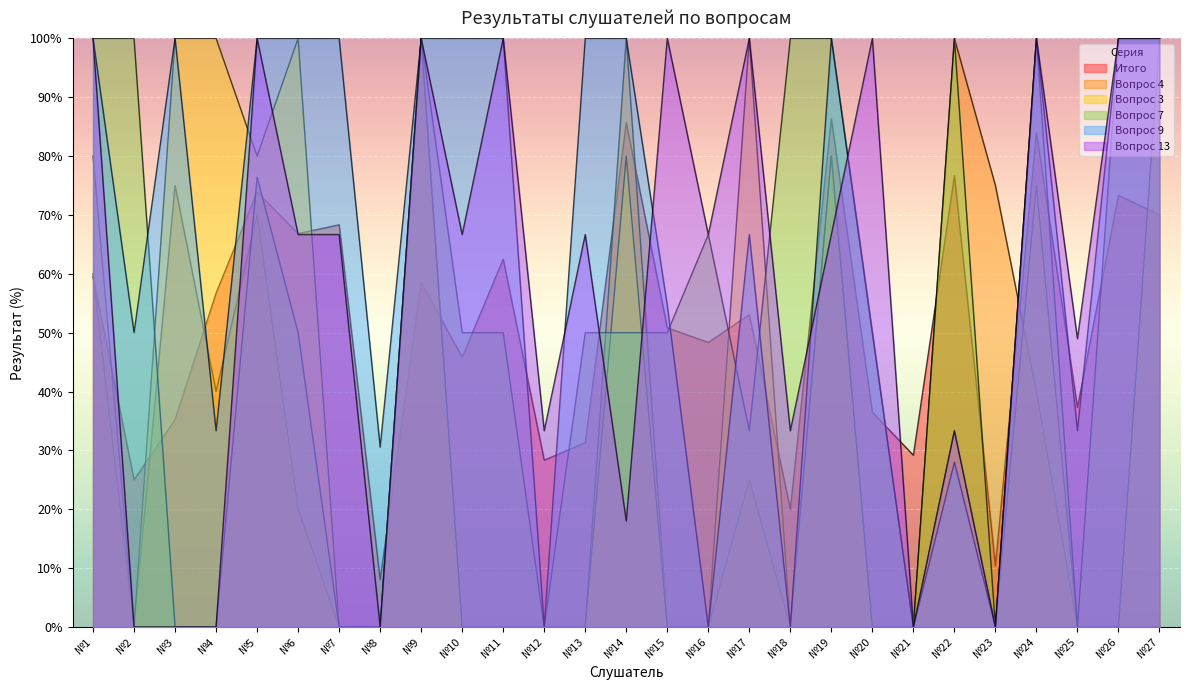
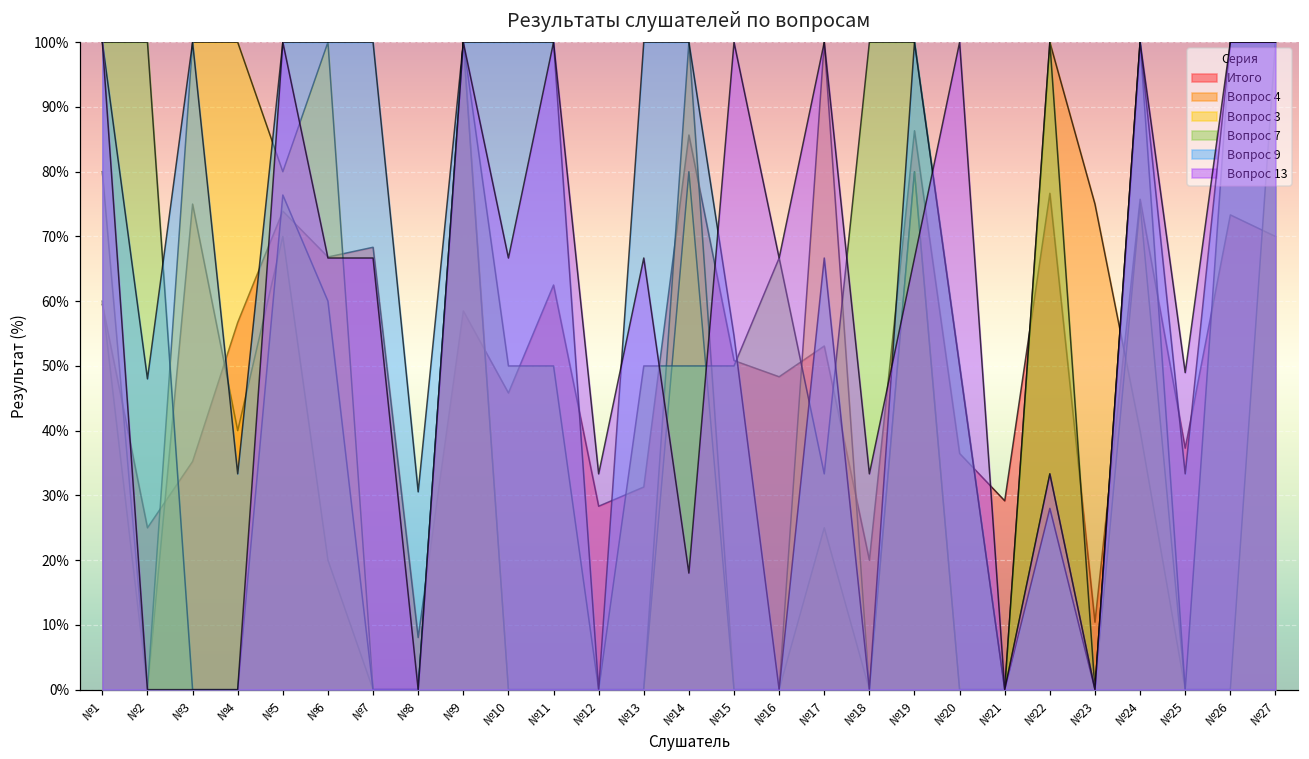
  {
    "Итого": {
      "№1": "60%",
      "№2": "25%",
      "№3": "35%",
      "№4": "57%",
      "№5": "74%",
      "№7": "68%",
      "№8": "8%",
      "№9": "59%",
      "№10": "46%",
      "№11": "63%",
      "№12": "28%",
      "№13": "31%",
      "№14": "86%",
      "№15": "51%",
      "№16": "48%",
      "№17": "53%",
      "№18": "20%",
      "№19": "86%",
      "№20": "36%",
      "№21": "29%",
      "№22": "77%",
      "№23": "10%",
-     "№24": "84%",
+     "№24": "76%",
      "№25": "37%",
      "№26": "73%",
      "№27": "70%"
    },
    "Вопрос 7": {
      "№2": "100%",
      "№5": "76%",
-     "№6": "50%",
+     "№6": "60%",
      "№10": "50%",
      "№11": "50%",
      "№13": "50%",
      "№14": "50%",
      "№15": "50%",
      "№17": "33%",
      "№18": "100%"
    },
    "Вопрос 9": {
-     "№2": "50%",
+     "№2": "48%",
      "№4": "33%",
      "№7": "100%",
      "№8": "31%",
      "№10": "100%",
      "№13": "100%",
      "№15": "55%",
      "№17": "67%",
      "№22": "28%",
      "№25": "33%"
    },
    "Вопрос 13": {
      "№7": "67%",
      "№10": "67%",
      "№12": "33%",
      "№13": "67%",
      "№14": "18%",
      "№15": "100%",
      "№18": "33%",
      "№19": "67%",
      "№20": "100%",
      "№25": "49%"
    }
  }
